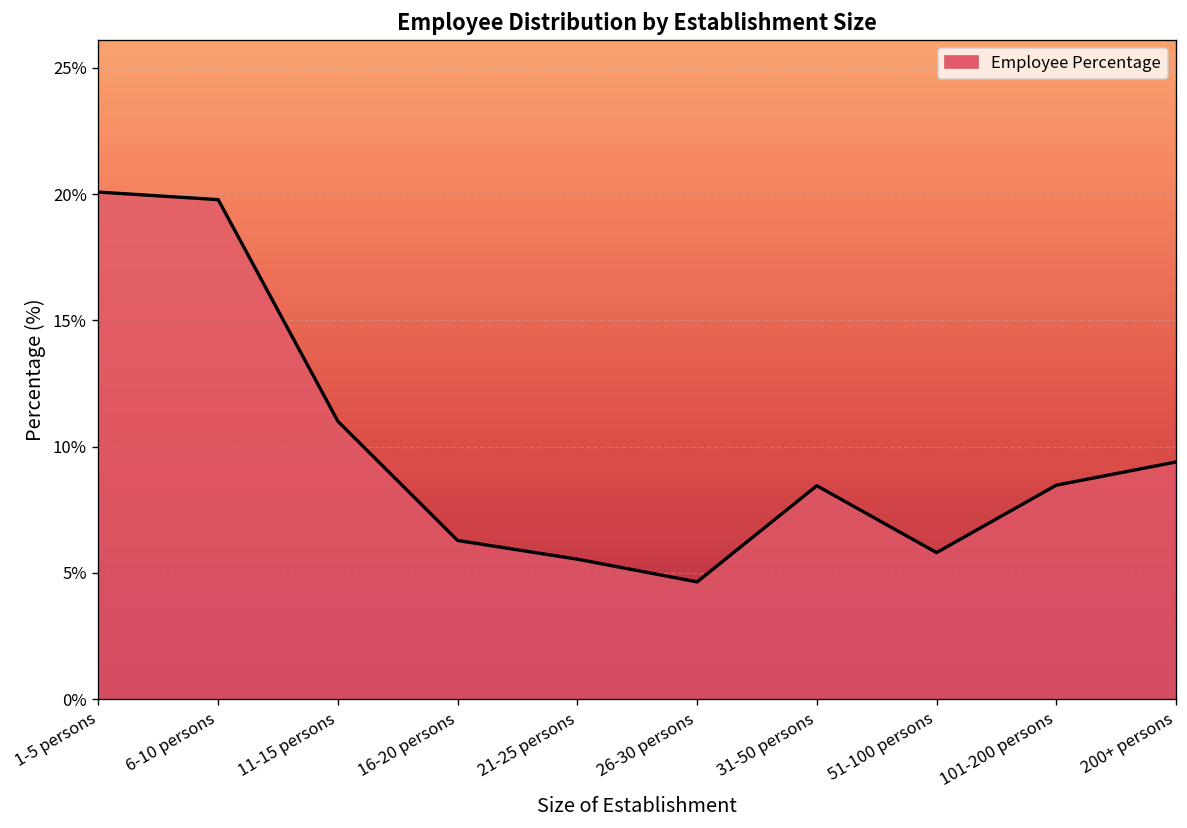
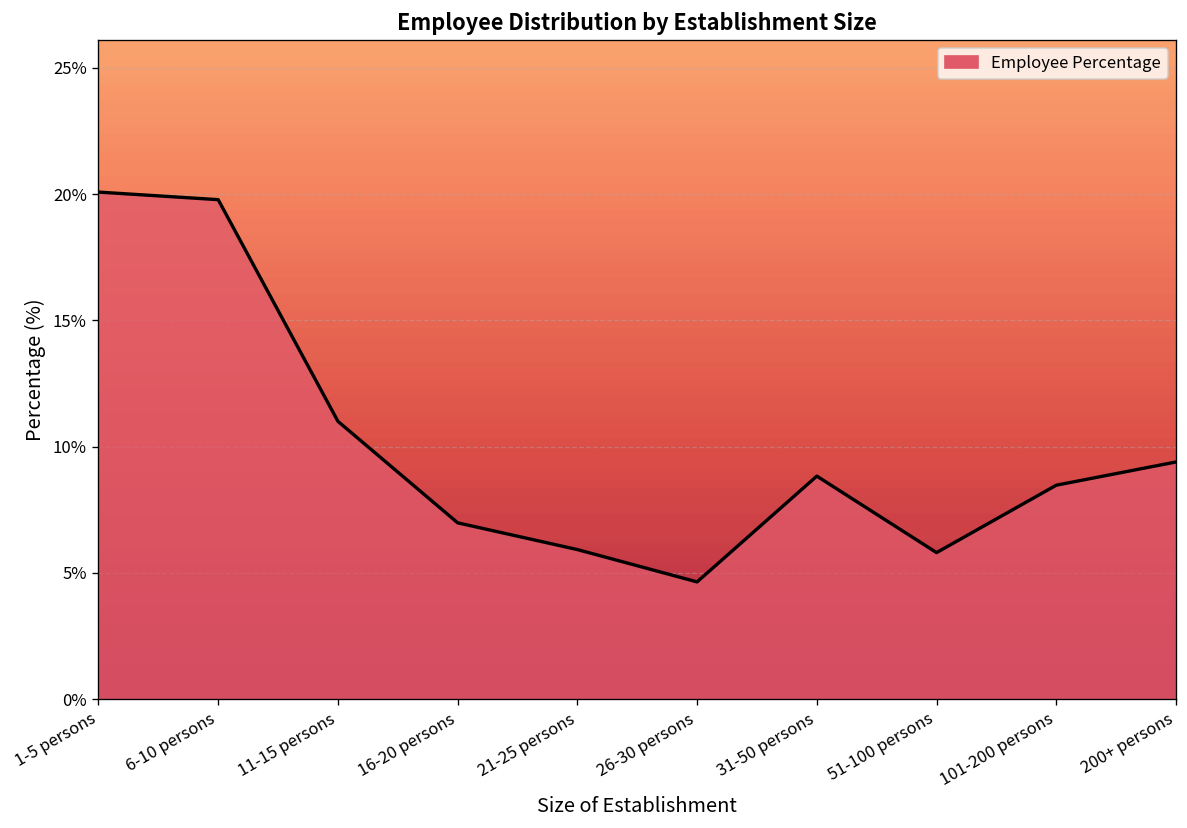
  {
    "1-5 persons": "20.1%",
    "6-10 persons": "19.8%",
    "11-15 persons": "11.0%",
-   "16-20 persons": "6.3%",
-   "21-25 persons": "5.5%",
+   "16-20 persons": "7.0%",
+   "21-25 persons": "5.9%",
    "26-30 persons": "4.6%",
-   "31-50 persons": "8.5%",
+   "31-50 persons": "8.8%",
    "51-100 persons": "5.8%",
    "101-200 persons": "8.5%",
    "200+ persons": "9.4%"
  }
